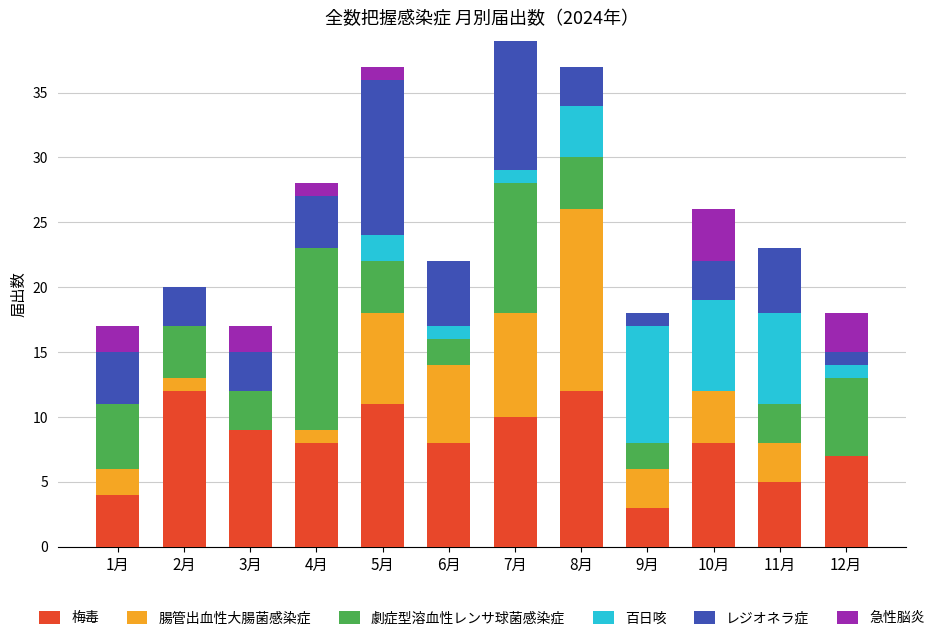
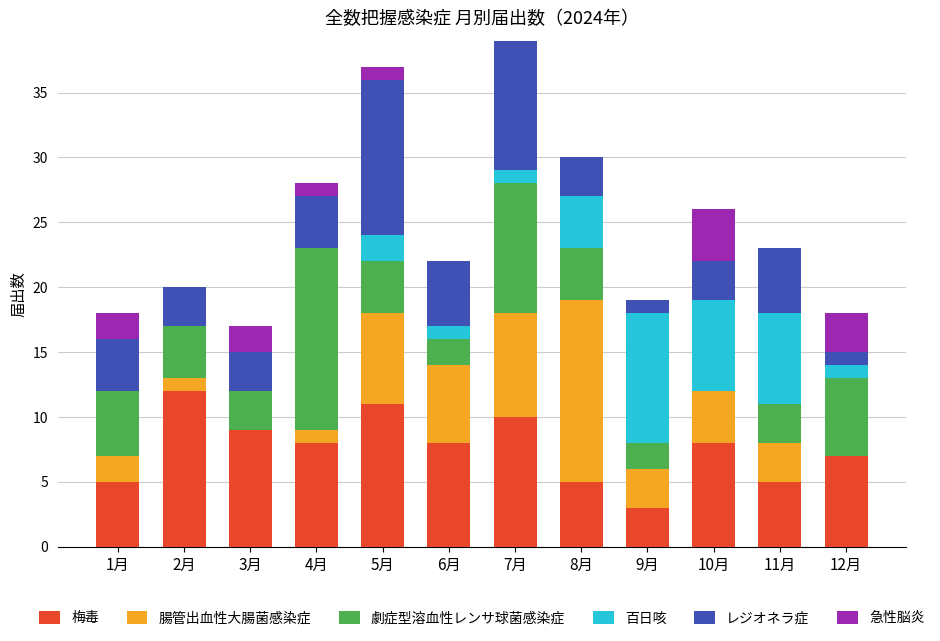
  {
    "梅毒": {
-     "1月": 4,
+     "1月": 5,
      "2月": 12,
      "3月": 9,
      "4月": 8,
      "5月": 11,
      "6月": 8,
      "7月": 10,
-     "8月": 12,
+     "8月": 5,
      "9月": 3,
      "10月": 8,
      "11月": 5,
      "12月": 7
    },
    "腸管出血性大腸菌感染症": {
      "1月": 2,
      "2月": 1,
      "3月": 0,
      "4月": 1,
      "5月": 7,
      "6月": 6,
      "7月": 8,
      "8月": 14,
      "9月": 3,
      "10月": 4,
      "11月": 3,
      "12月": 0
    },
    "劇症型溶血性レンサ球菌感染症": {
      "1月": 5,
      "2月": 4,
      "3月": 3,
      "4月": 14,
      "5月": 4,
      "6月": 2,
      "7月": 10,
      "8月": 4,
      "9月": 2,
      "10月": 0,
      "11月": 3,
      "12月": 6
    },
    "百日咳": {
      "1月": 0,
      "2月": 0,
      "3月": 0,
      "4月": 0,
      "5月": 2,
      "6月": 1,
      "7月": 1,
      "8月": 4,
-     "9月": 9,
+     "9月": 10,
      "10月": 7,
      "11月": 7,
      "12月": 1
    },
    "レジオネラ症": {
      "1月": 4,
      "2月": 3,
      "3月": 3,
      "4月": 4,
      "5月": 12,
      "6月": 5,
      "7月": 10,
      "8月": 3,
      "9月": 1,
      "10月": 3,
      "11月": 5,
      "12月": 1
    },
    "急性脳炎": {
      "1月": 2,
      "2月": 0,
      "3月": 2,
      "4月": 1,
      "5月": 1,
      "6月": 0,
      "7月": 0,
      "8月": 0,
      "9月": 0,
      "10月": 4,
      "11月": 0,
      "12月": 3
    }
  }
